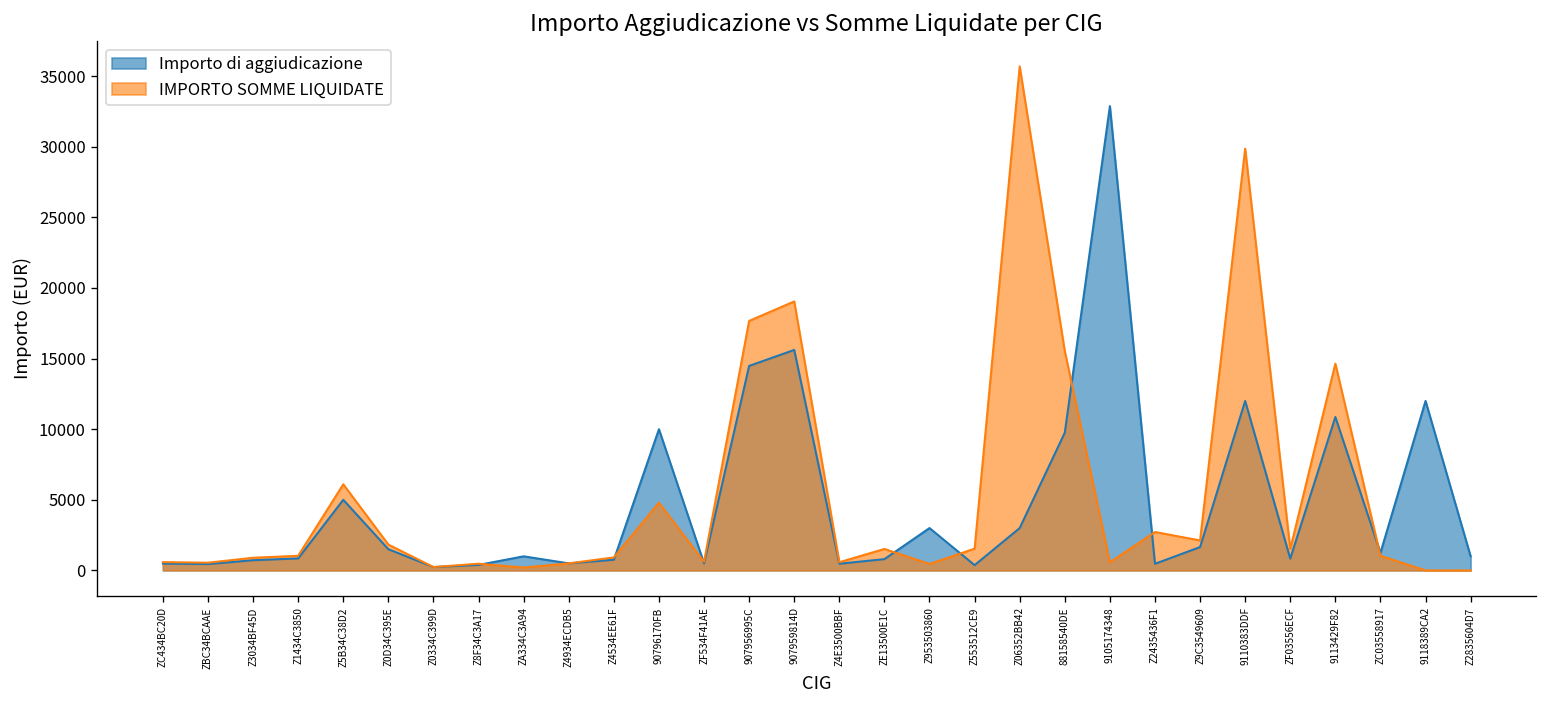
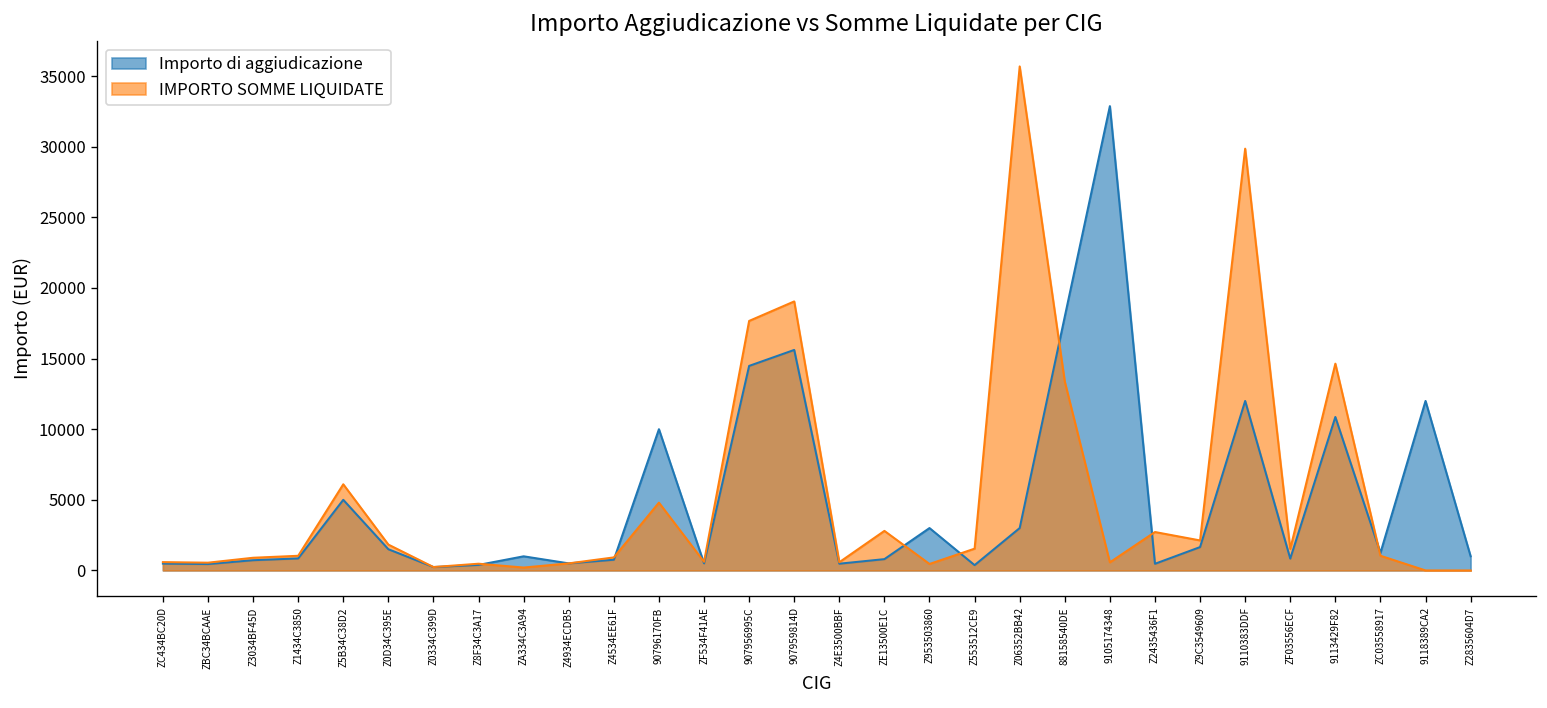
  {
    "Importo di aggiudicazione": {
      "Z5B34C38D2": 5000,
      "Z0D34C395E": 1500,
      "ZA334C3A94": 1000,
      "90796170FB": 10000,
      "907956995C": 14500,
      "907959814D": 15600,
      "ZE13500E1C": 800,
      "Z953503860": 3000,
      "Z553512CE9": 400,
      "Z06352BB42": 3000,
-     "88158540DE": 9800,
+     "88158540DE": 18000,
      "9105174348": 32900,
      "Z2435436F1": 500,
      "Z9C3549609": 1700,
      "9110383DDF": 12000,
      "ZF03556ECF": 800,
      "9113429F82": 10900,
      "9118389CA2": 12000,
      "Z2835604D7": 1000
    },
    "IMPORTO SOMME LIQUIDATE": {
      "Z5B34C38D2": 6100,
      "Z0D34C395E": 1800,
      "ZA334C3A94": 200,
      "90796170FB": 4800,
      "907956995C": 17700,
      "907959814D": 19000,
-     "ZE13500E1C": 1500,
+     "ZE13500E1C": 2800,
      "Z953503860": 500,
      "Z553512CE9": 1500,
      "Z06352BB42": 35700,
-     "88158540DE": 15500,
+     "88158540DE": 13400,
      "9105174348": 600,
      "Z2435436F1": 2700,
      "Z9C3549609": 2100,
      "9110383DDF": 29900,
      "ZF03556ECF": 1500,
      "9113429F82": 14600,
      "9118389CA2": 0,
      "Z2835604D7": 0
    }
  }
